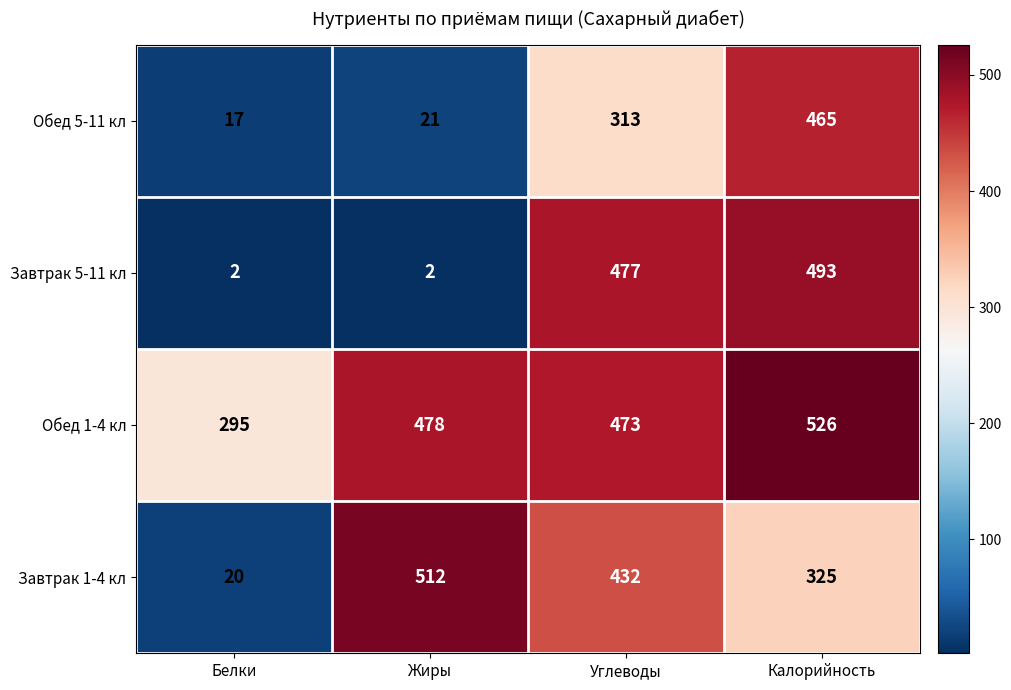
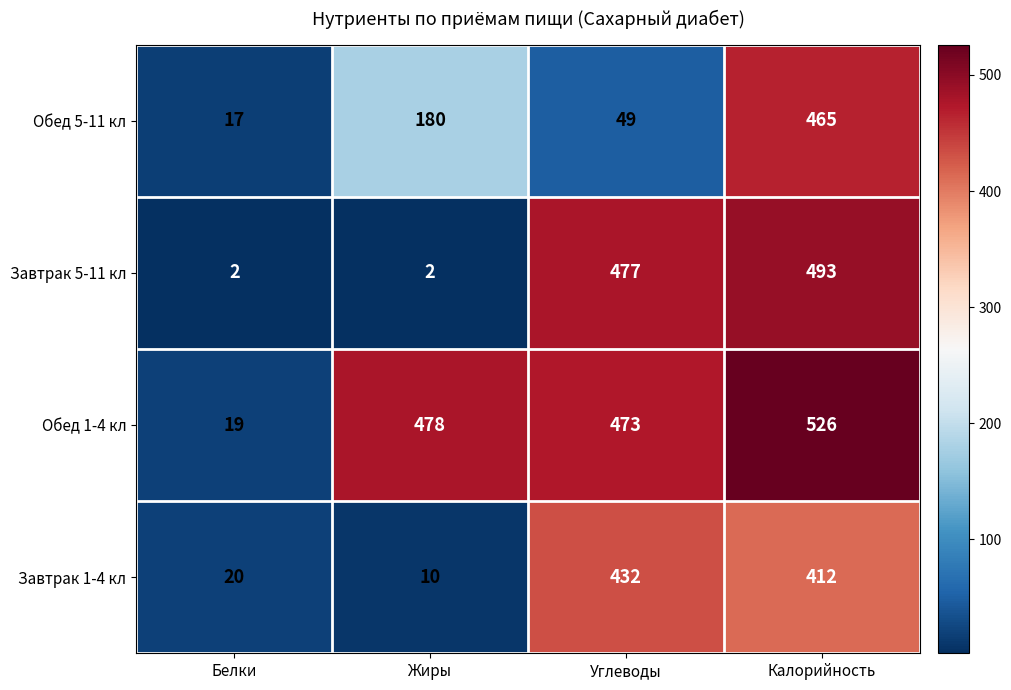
  {
    "Обед 5-11 кл": {
      "Белки": 17,
-     "Жиры": 21,
-     "Углеводы": 313,
+     "Жиры": 180,
+     "Углеводы": 49,
      "Калорийность": 465
    },
    "Завтрак 5-11 кл": {
      "Белки": 2,
      "Жиры": 2,
      "Углеводы": 477,
      "Калорийность": 493
    },
    "Обед 1-4 кл": {
-     "Белки": 295,
+     "Белки": 19,
      "Жиры": 478,
      "Углеводы": 473,
      "Калорийность": 526
    },
    "Завтрак 1-4 кл": {
      "Белки": 20,
-     "Жиры": 512,
+     "Жиры": 10,
      "Углеводы": 432,
-     "Калорийность": 325
+     "Калорийность": 412
    }
  }
